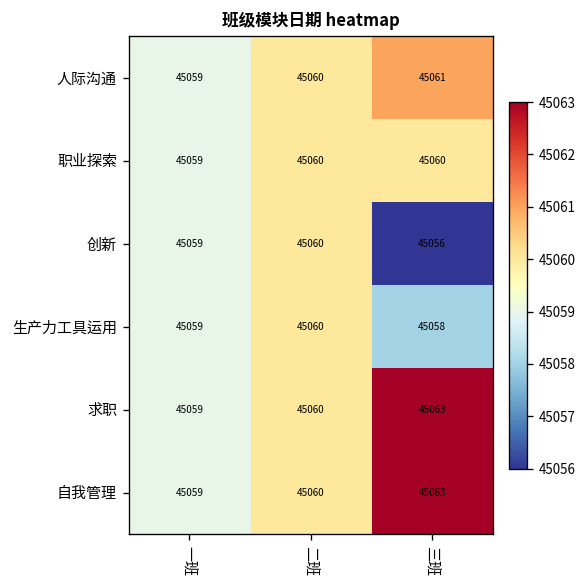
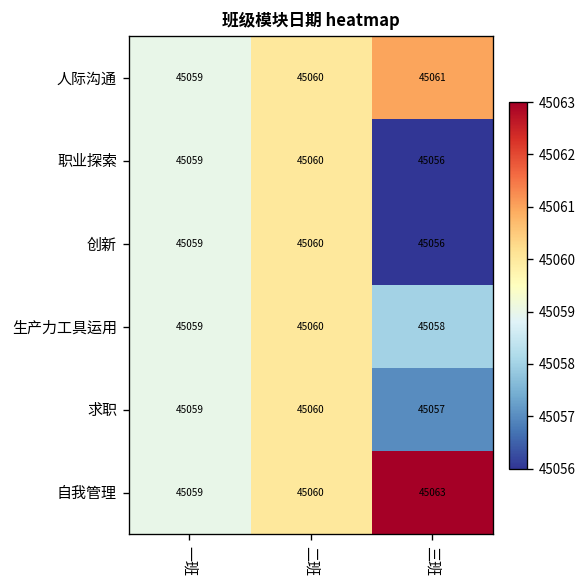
  {
    "人际沟通": {
      "一班": 45059,
      "二班": 45060,
      "三班": 45061
    },
    "职业探索": {
      "一班": 45059,
      "二班": 45060,
-     "三班": 45060
+     "三班": 45056
    },
    "创新": {
      "一班": 45059,
      "二班": 45060,
      "三班": 45056
    },
    "生产力工具运用": {
      "一班": 45059,
      "二班": 45060,
      "三班": 45058
    },
    "求职": {
      "一班": 45059,
      "二班": 45060,
-     "三班": 45063
+     "三班": 45057
    },
    "自我管理": {
      "一班": 45059,
      "二班": 45060,
      "三班": 45063
    }
  }
